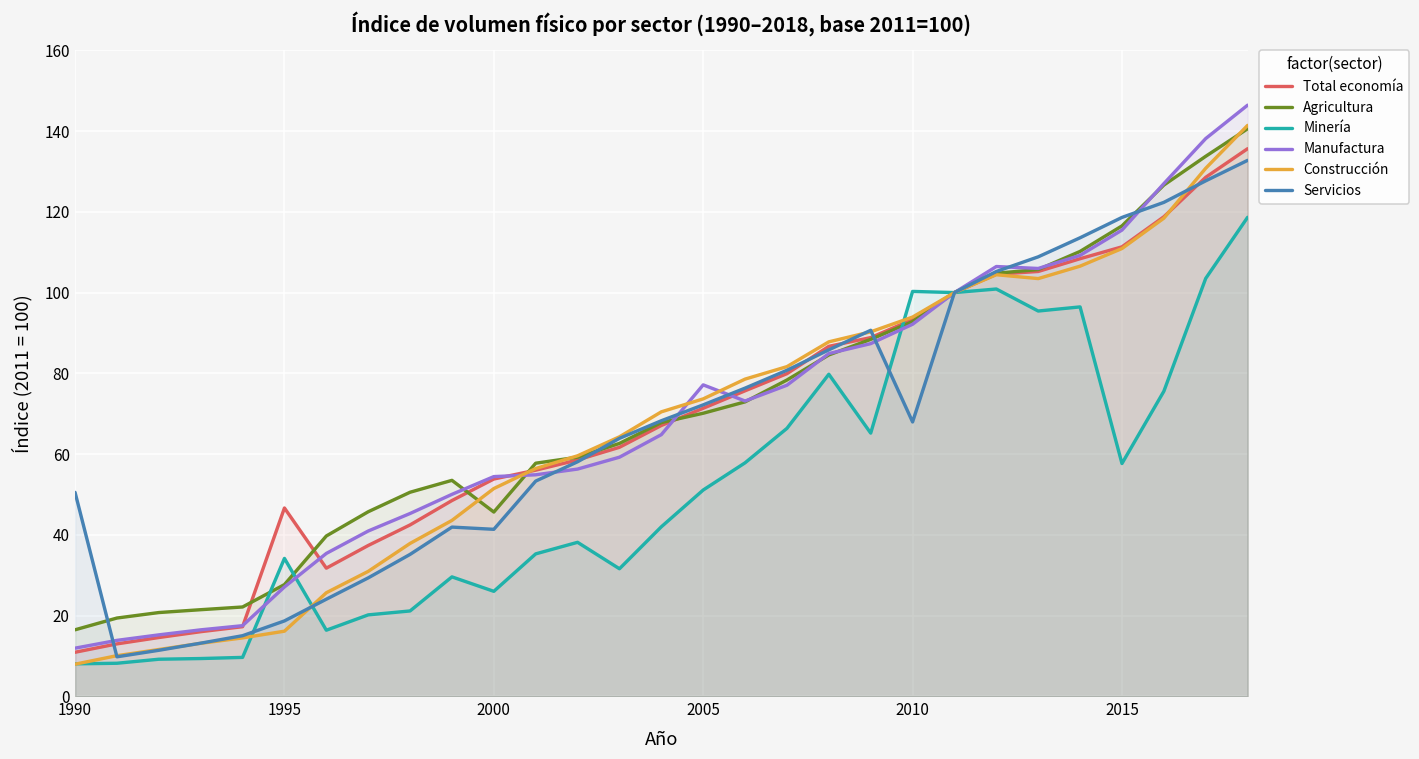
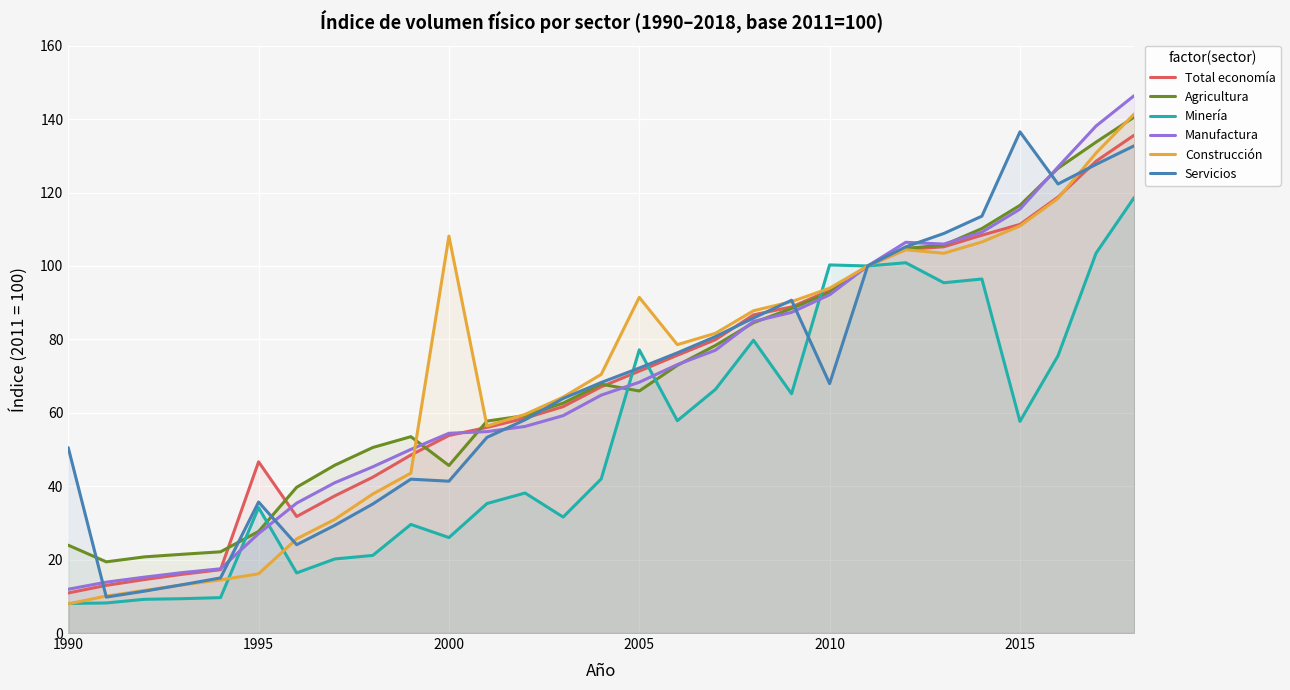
  {
    "Total economía": {
      "1990": 11,
      "1995": 47,
      "2005": 71
    },
    "Agricultura": {
-     "1990": 16,
+     "1990": 24,
      "2000": 46,
-     "2005": 70,
+     "2005": 66,
      "2015": 117
    },
    "Minería": {
      "1995": 34,
      "2000": 26,
-     "2005": 51,
+     "2005": 77,
      "2010": 100,
      "2015": 58
    },
    "Manufactura": {
      "1990": 12,
-     "2005": 77,
+     "2005": 68,
      "2015": 115
    },
    "Construcción": {
      "1995": 16,
-     "2000": 51,
-     "2005": 74
+     "2000": 108,
+     "2005": 91
    },
    "Servicios": {
      "1990": 51,
-     "1995": 19,
+     "1995": 36,
      "2000": 41,
      "2005": 72,
      "2010": 68,
-     "2015": 119
+     "2015": 137
    }
  }
